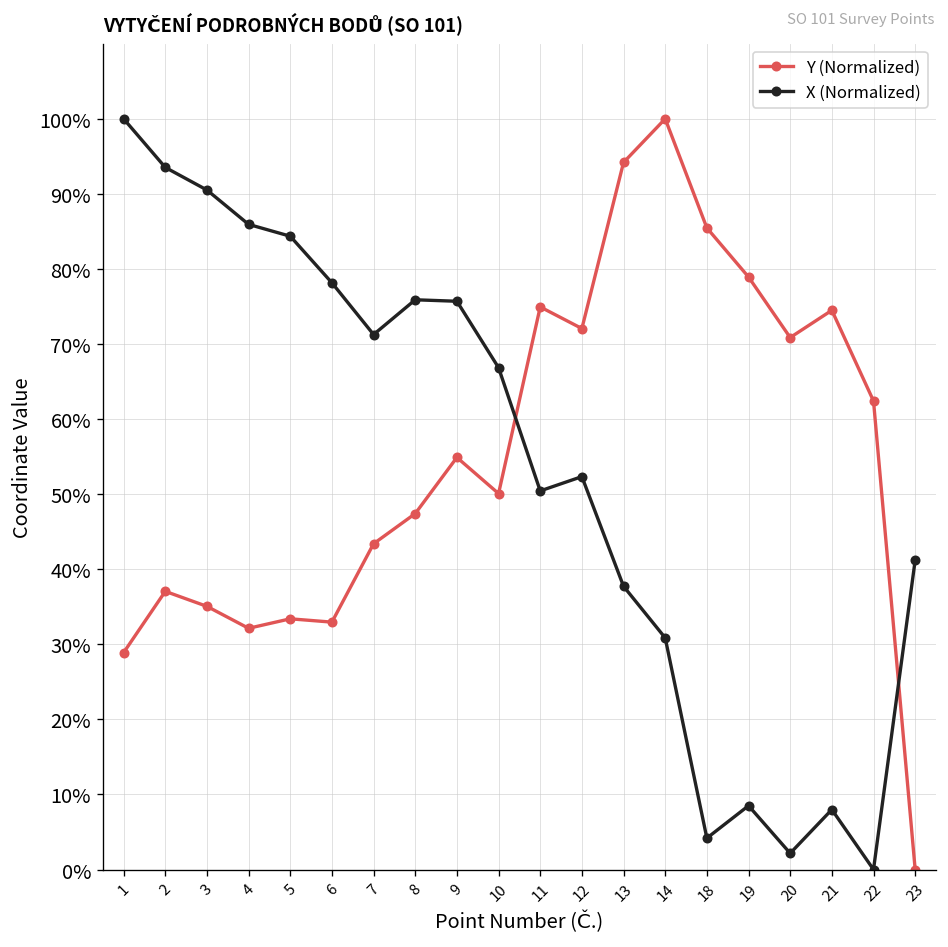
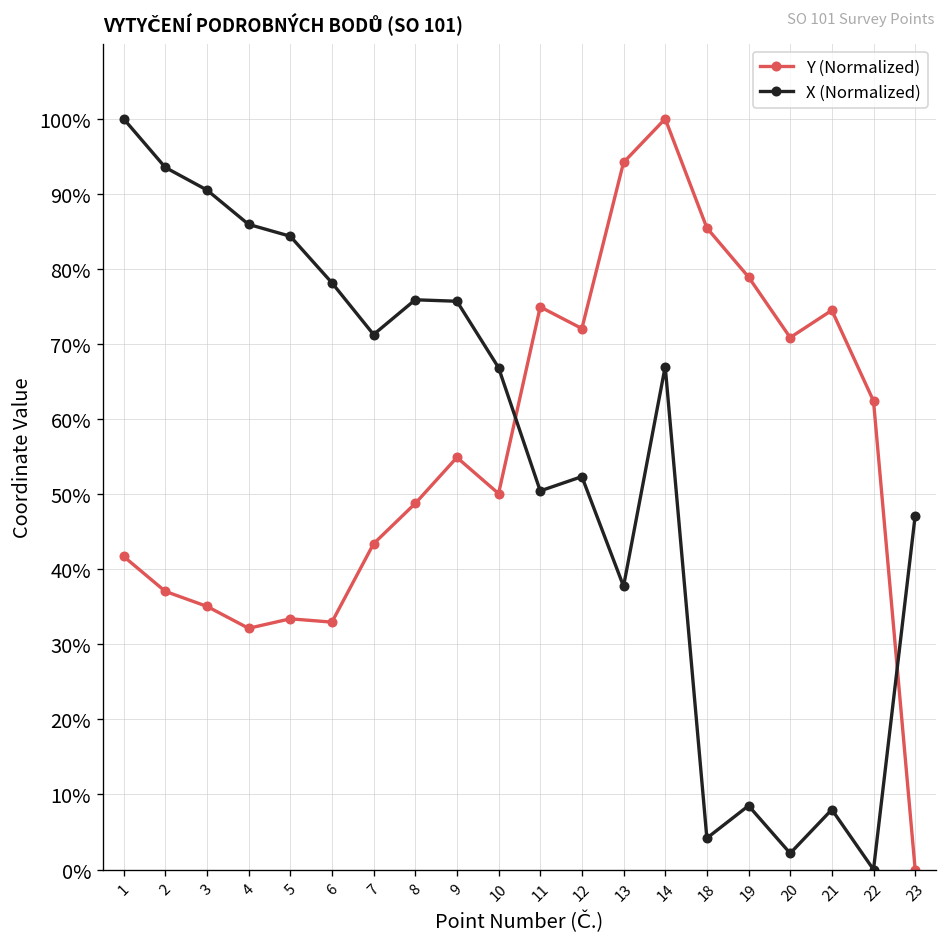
  {
    "Y (Normalized)": {
-     "1": "29%",
+     "1": "42%",
      "2": "37%",
      "3": "35%",
      "4": "32%",
      "5": "33%",
      "6": "33%",
      "7": "43%",
-     "8": "47%",
+     "8": "49%",
      "9": "55%",
      "10": "50%",
      "11": "75%",
      "12": "72%",
      "13": "94%",
      "14": "100%",
      "18": "85%",
      "19": "79%",
      "20": "71%",
      "21": "74%",
      "22": "62%",
      "23": "0%"
    },
    "X (Normalized)": {
      "1": "100%",
      "2": "94%",
      "3": "91%",
      "4": "86%",
      "5": "84%",
      "6": "78%",
      "7": "71%",
      "8": "76%",
      "9": "76%",
      "10": "67%",
      "11": "50%",
      "12": "52%",
      "13": "38%",
-     "14": "31%",
+     "14": "67%",
      "18": "4%",
      "19": "9%",
      "20": "2%",
      "21": "8%",
      "22": "0%",
-     "23": "41%"
+     "23": "47%"
    }
  }
